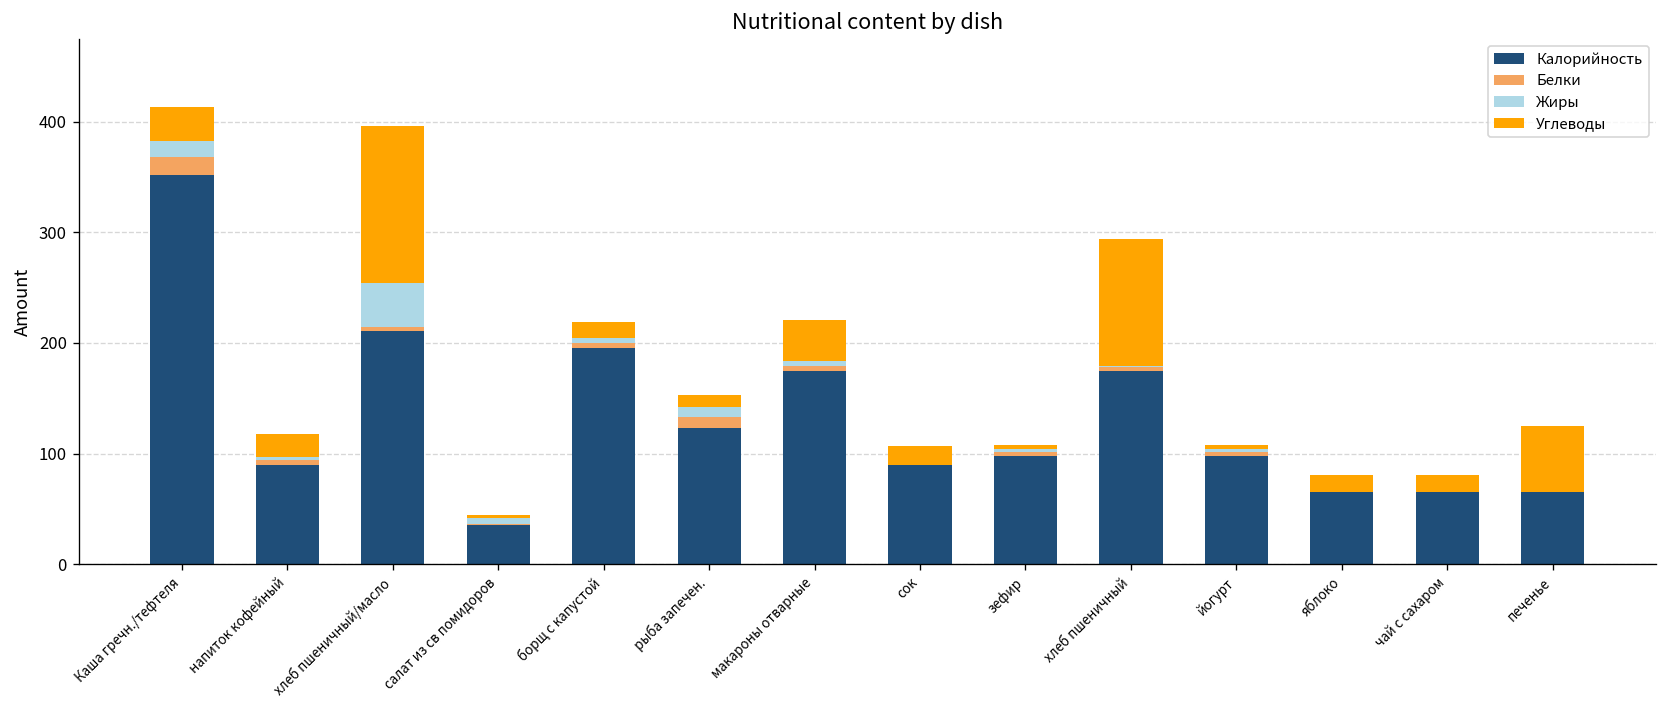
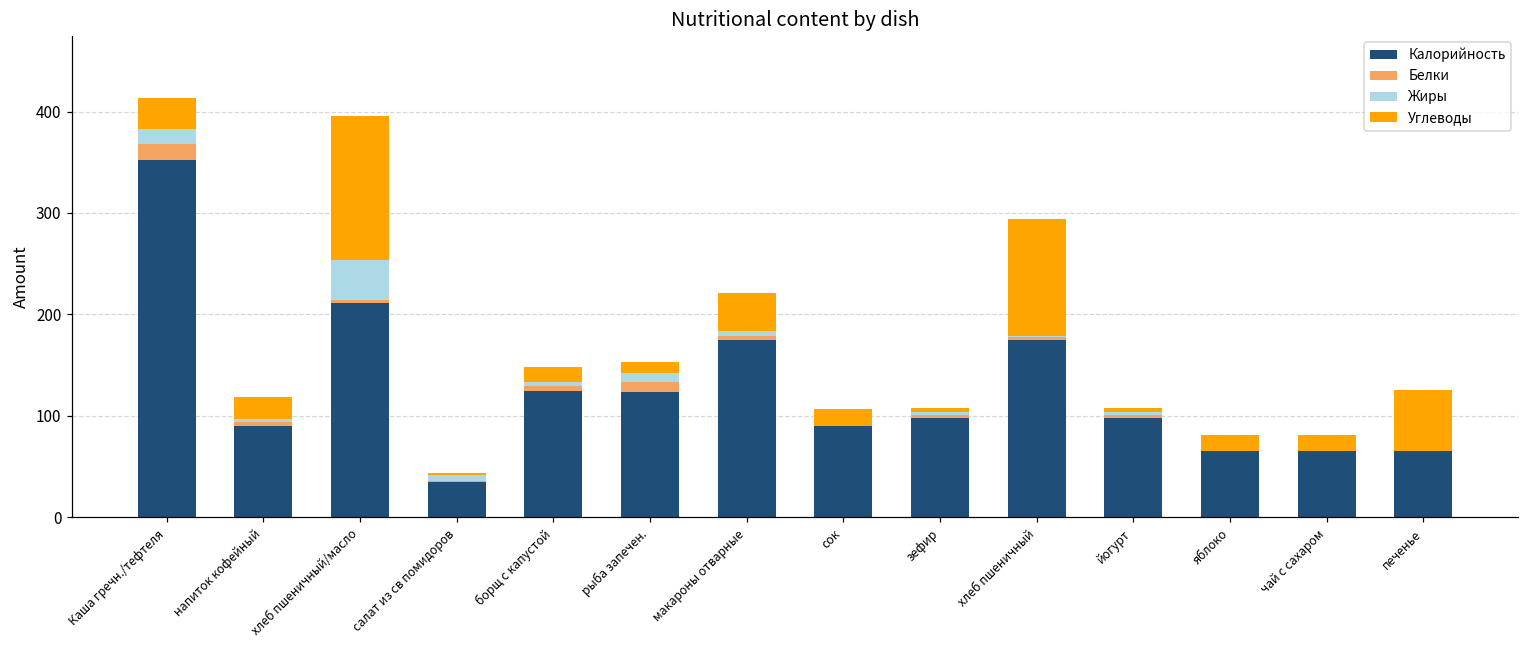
  {
    "Калорийность": {
      "Каша гречн./тефтеля": 350,
      "напиток кофейный": 90,
      "хлеб пшеничный/масло": 210,
      "салат из св помидоров": 40,
-     "борщ с капустой": 200,
+     "борщ с капустой": 120,
      "рыба запечен.": 120,
      "макароны отварные": 180,
      "сок": 90,
      "зефир": 100,
      "хлеб пшеничный": 180,
      "йогурт": 100,
      "яблоко": 70,
      "чай с сахаром": 70,
      "печенье": 70
    },
    "Белки": {
      "Каша гречн./тефтеля": 20,
      "напиток кофейный": 0,
      "хлеб пшеничный/масло": 0,
      "борщ с капустой": 10,
      "рыба запечен.": 10,
      "макароны отварные": 0,
      "сок": 0,
      "зефир": 0,
      "хлеб пшеничный": 0,
      "йогурт": 0,
      "яблоко": 0,
      "чай с сахаром": 0,
      "печенье": 0
    },
    "Жиры": {
      "Каша гречн./тефтеля": 20,
      "напиток кофейный": 0,
      "хлеб пшеничный/масло": 40,
      "салат из св помидоров": 10,
      "борщ с капустой": 0,
      "рыба запечен.": 10,
      "макароны отварные": 10,
      "сок": 0,
      "зефир": 0,
      "йогурт": 0,
      "яблоко": 0,
      "чай с сахаром": 0,
      "печенье": 0
    },
    "Углеводы": {
      "Каша гречн./тефтеля": 30,
      "напиток кофейный": 20,
      "хлеб пшеничный/масло": 140,
      "борщ с капустой": 20,
      "рыба запечен.": 10,
      "макароны отварные": 40,
      "сок": 20,
      "зефир": 0,
      "хлеб пшеничный": 120,
      "йогурт": 0,
      "яблоко": 20,
      "чай с сахаром": 20,
      "печенье": 60
    }
  }
